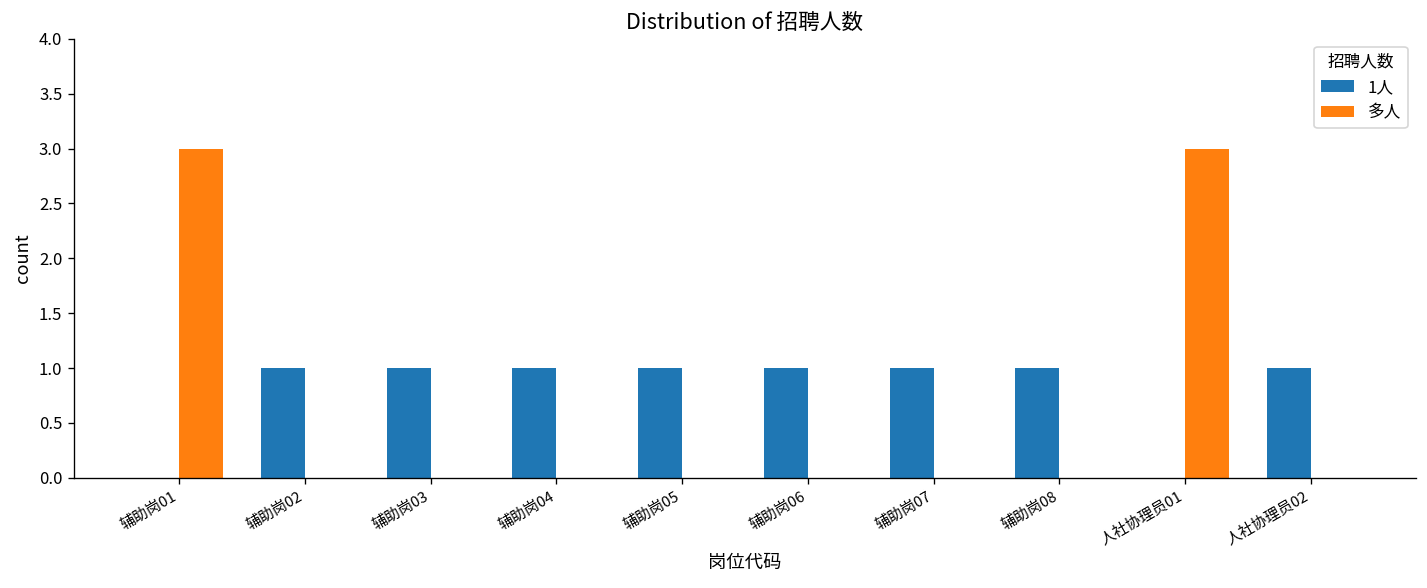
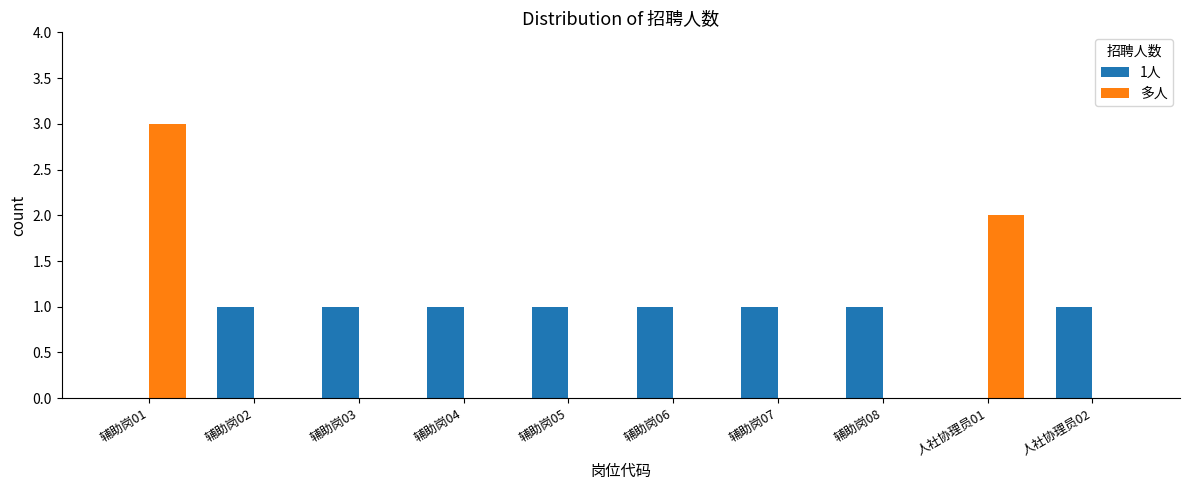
  {
    "1人": {
      "辅助岗01": 0,
      "辅助岗02": 1,
      "辅助岗03": 1,
      "辅助岗04": 1,
      "辅助岗05": 1,
      "辅助岗06": 1,
      "辅助岗07": 1,
      "辅助岗08": 1,
      "人社协理员01": 0,
      "人社协理员02": 1
    },
    "多人": {
      "辅助岗01": 3,
      "辅助岗02": 0,
      "辅助岗03": 0,
      "辅助岗04": 0,
      "辅助岗05": 0,
      "辅助岗06": 0,
      "辅助岗07": 0,
      "辅助岗08": 0,
-     "人社协理员01": 3,
+     "人社协理员01": 2,
      "人社协理员02": 0
    }
  }
